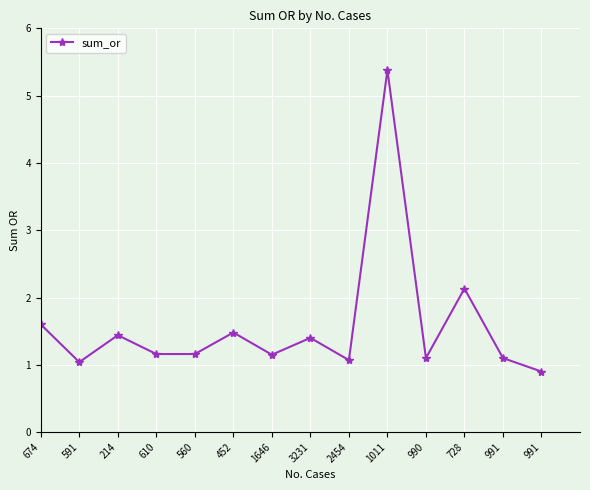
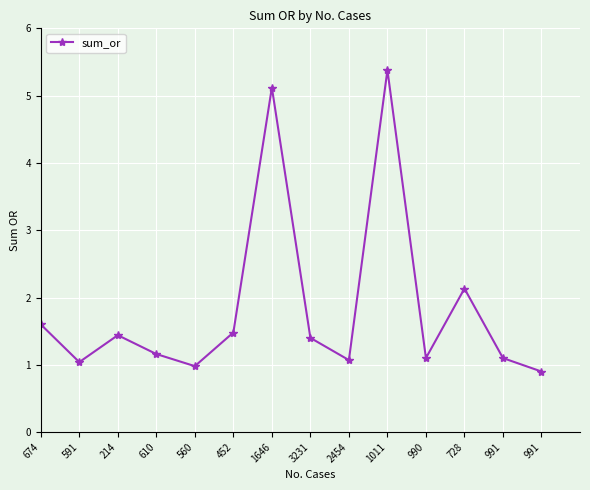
  {
    "674": 1.6,
    "591": 1.0,
    "214": 1.4,
    "610": 1.2,
-   "560": 1.2,
+   "560": 1.0,
    "452": 1.5,
-   "1646": 1.2,
+   "1646": 5.1,
    "3231": 1.4,
    "2454": 1.1,
    "1011": 5.4,
    "990": 1.1,
    "728": 2.1
  }
